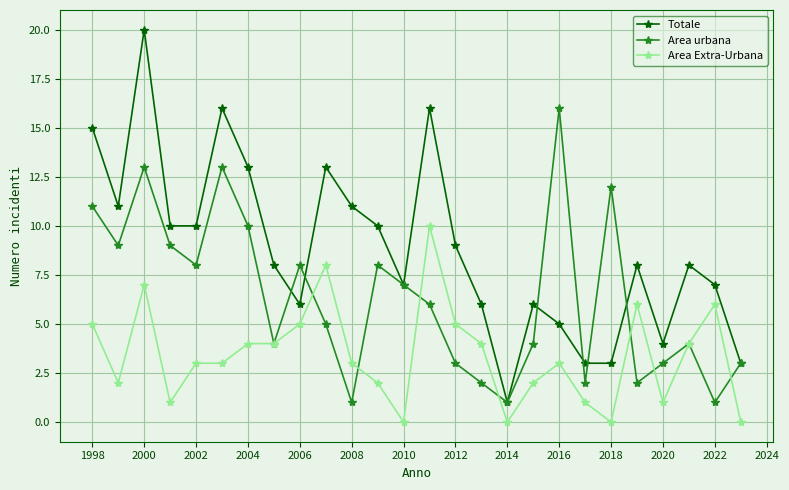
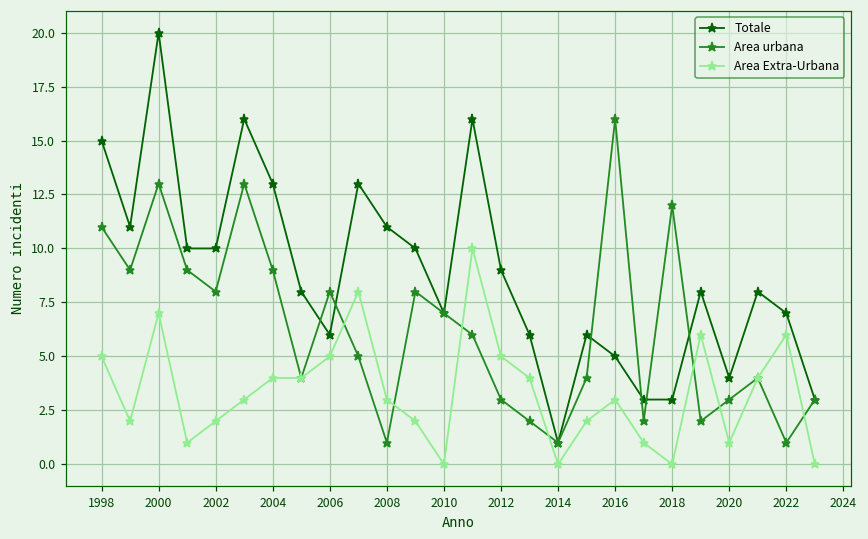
  {
    "Totale": {
      "1998": 15,
      "2000": 20,
      "2002": 10,
      "2004": 13,
      "2006": 6,
      "2008": 11,
      "2012": 9,
      "2016": 5,
      "2018": 3,
      "2020": 4,
      "2022": 7
    },
    "Area urbana": {
      "1998": 11,
      "2000": 13,
      "2002": 8,
-     "2004": 10,
+     "2004": 9,
      "2006": 8,
      "2008": 1,
      "2012": 3,
      "2016": 16,
      "2018": 12,
      "2020": 3,
      "2022": 1
    },
    "Area Extra-Urbana": {
      "1998": 5,
      "2000": 7,
-     "2002": 3,
+     "2002": 2,
      "2004": 4,
      "2006": 5,
      "2008": 3,
      "2010": 0,
      "2012": 5,
      "2014": 0,
      "2016": 3,
      "2018": 0,
      "2020": 1,
      "2022": 6
    }
  }
